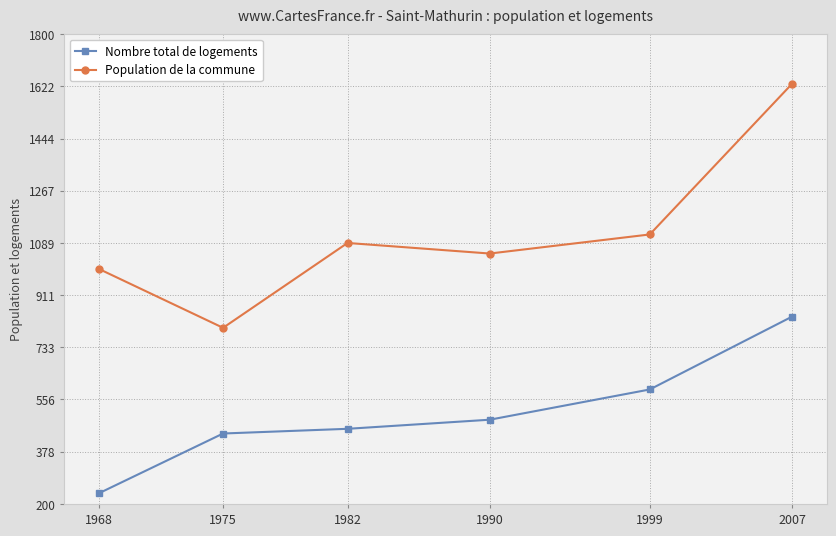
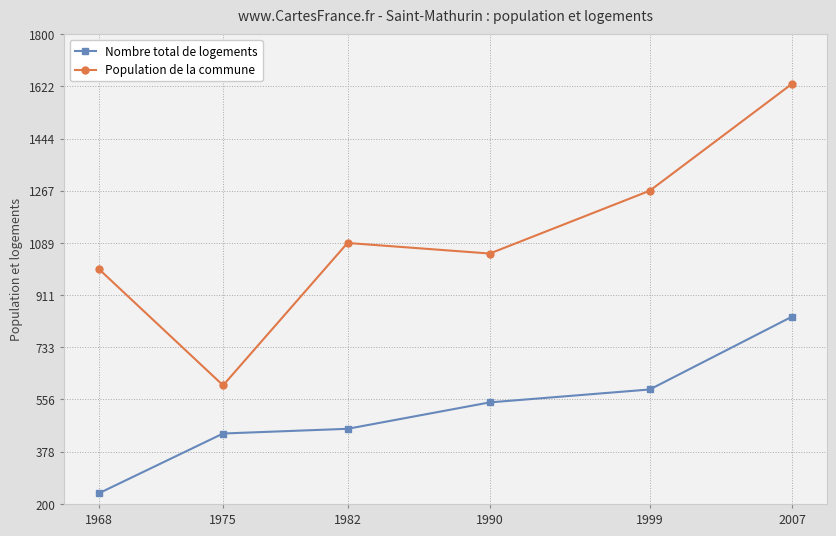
  {
    "Nombre total de logements": {
      "1968": 240,
      "1975": 440,
      "1982": 460,
-     "1990": 490,
+     "1990": 550,
      "1999": 590,
      "2007": 840
    },
    "Population de la commune": {
      "1968": 1000,
-     "1975": 800,
+     "1975": 600,
      "1982": 1090,
      "1990": 1050,
-     "1999": 1120,
+     "1999": 1270,
      "2007": 1630
    }
  }
